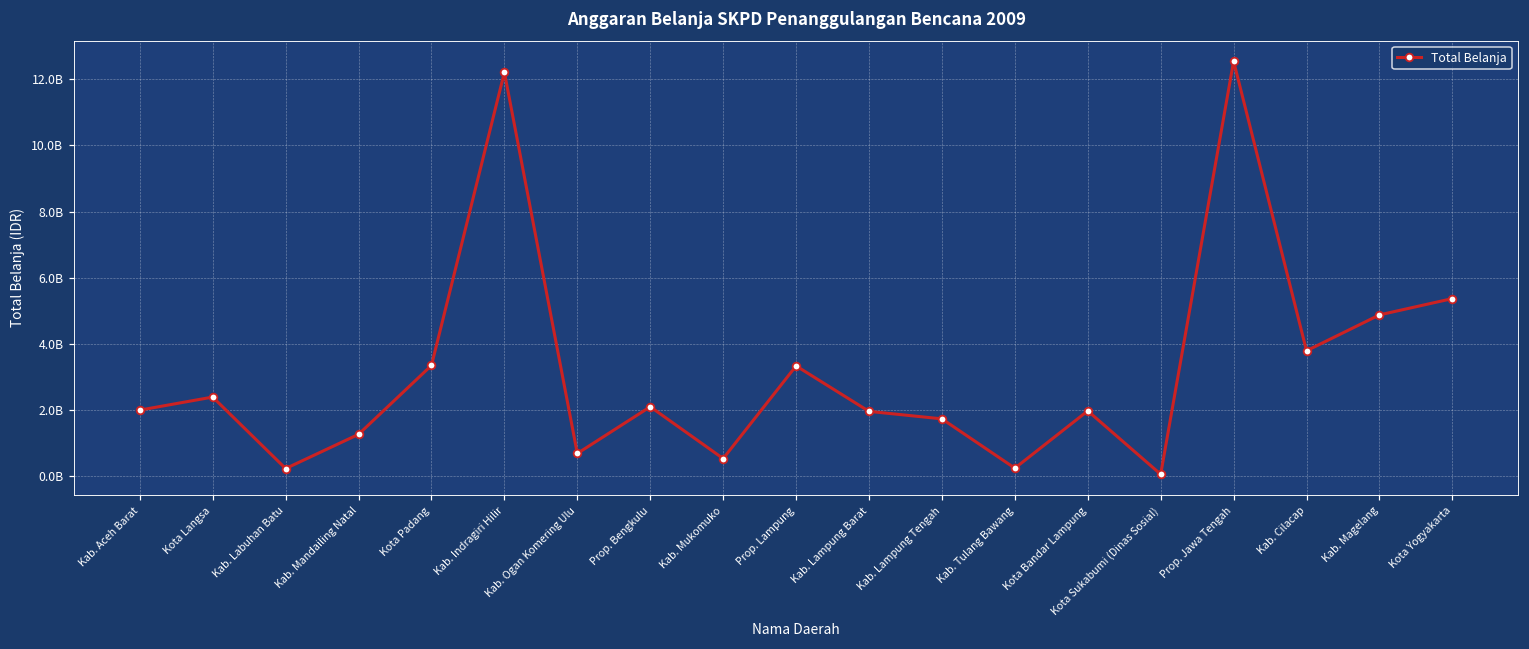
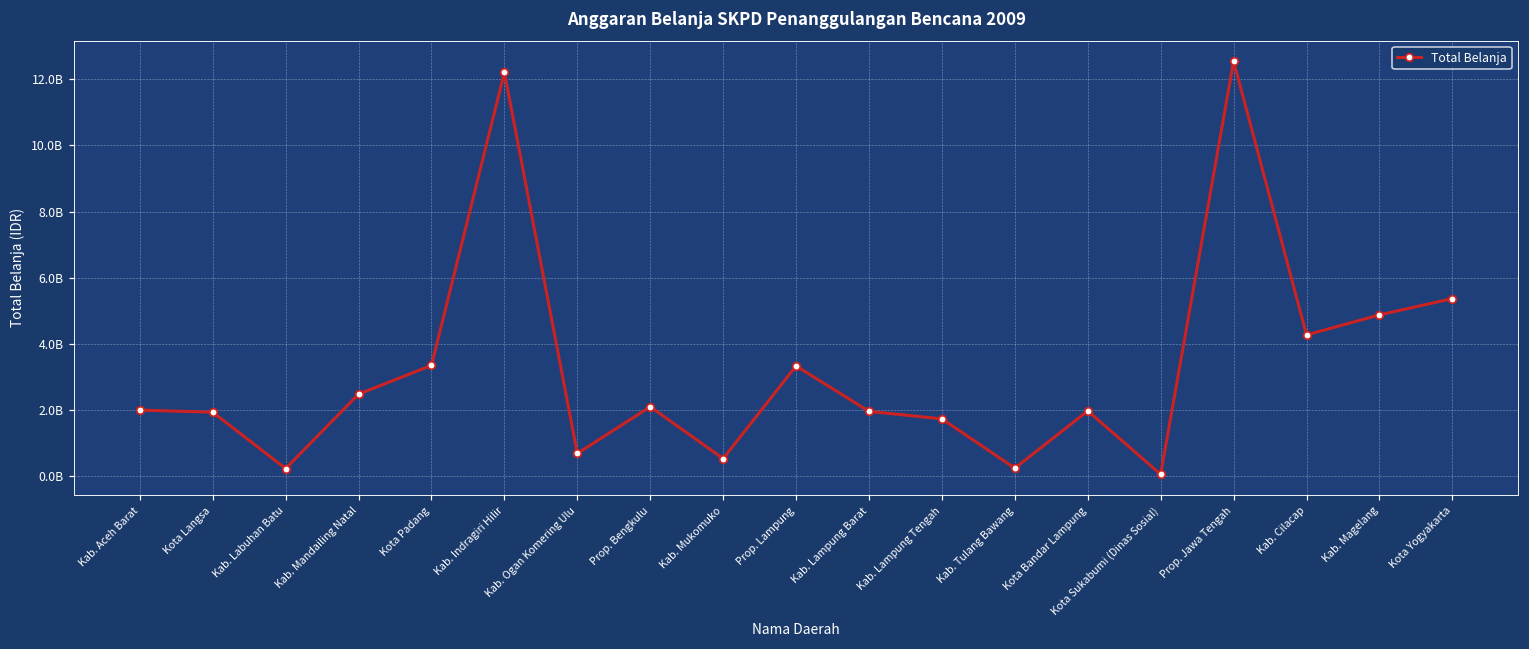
  {
    "Kab. Aceh Barat": 2000000000,
-   "Kota Langsa": 2400000000,
+   "Kota Langsa": 1900000000,
    "Kab. Labuhan Batu": 200000000,
-   "Kab. Mandailing Natal": 1300000000,
+   "Kab. Mandailing Natal": 2500000000,
    "Kota Padang": 3400000000,
    "Kab. Indragiri Hilir": 12200000000,
    "Kab. Ogan Komering Ulu": 700000000,
    "Prop. Bengkulu": 2100000000,
    "Kab. Mukomuko": 500000000,
    "Prop. Lampung": 3300000000,
    "Kab. Lampung Barat": 2000000000,
    "Kab. Lampung Tengah": 1700000000,
    "Kab. Tulang Bawang": 300000000,
    "Kota Bandar Lampung": 2000000000,
    "Kota Sukabumi (Dinas Sosial)": 100000000,
    "Prop. Jawa Tengah": 12500000000,
-   "Kab. Cilacap": 3800000000,
+   "Kab. Cilacap": 4300000000,
    "Kab. Magelang": 4900000000,
    "Kota Yogyakarta": 5400000000
  }
